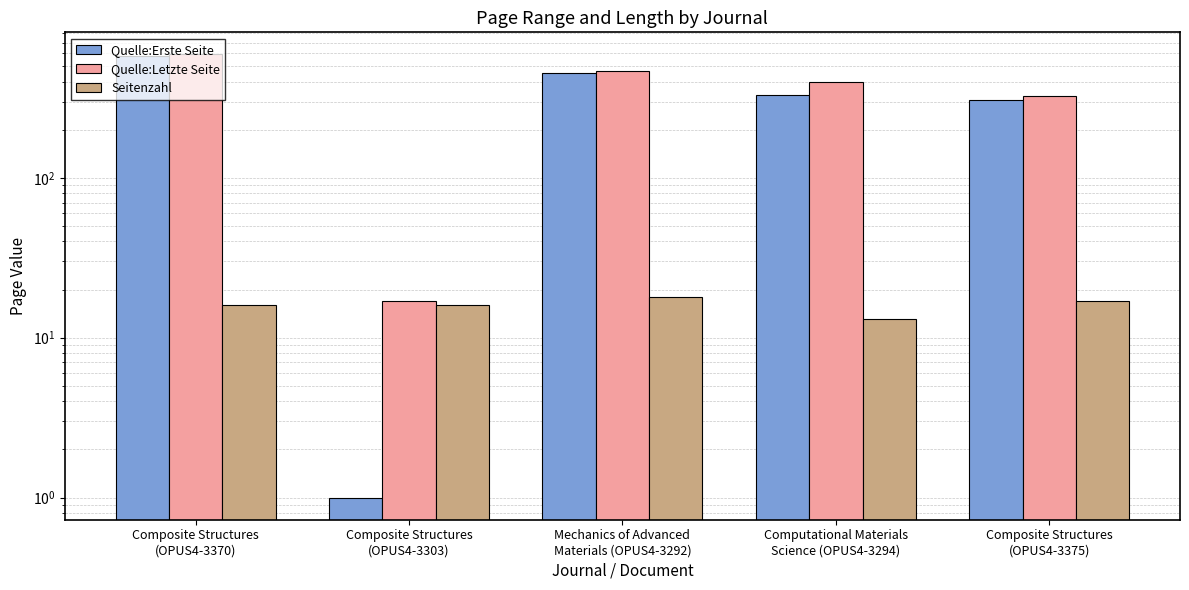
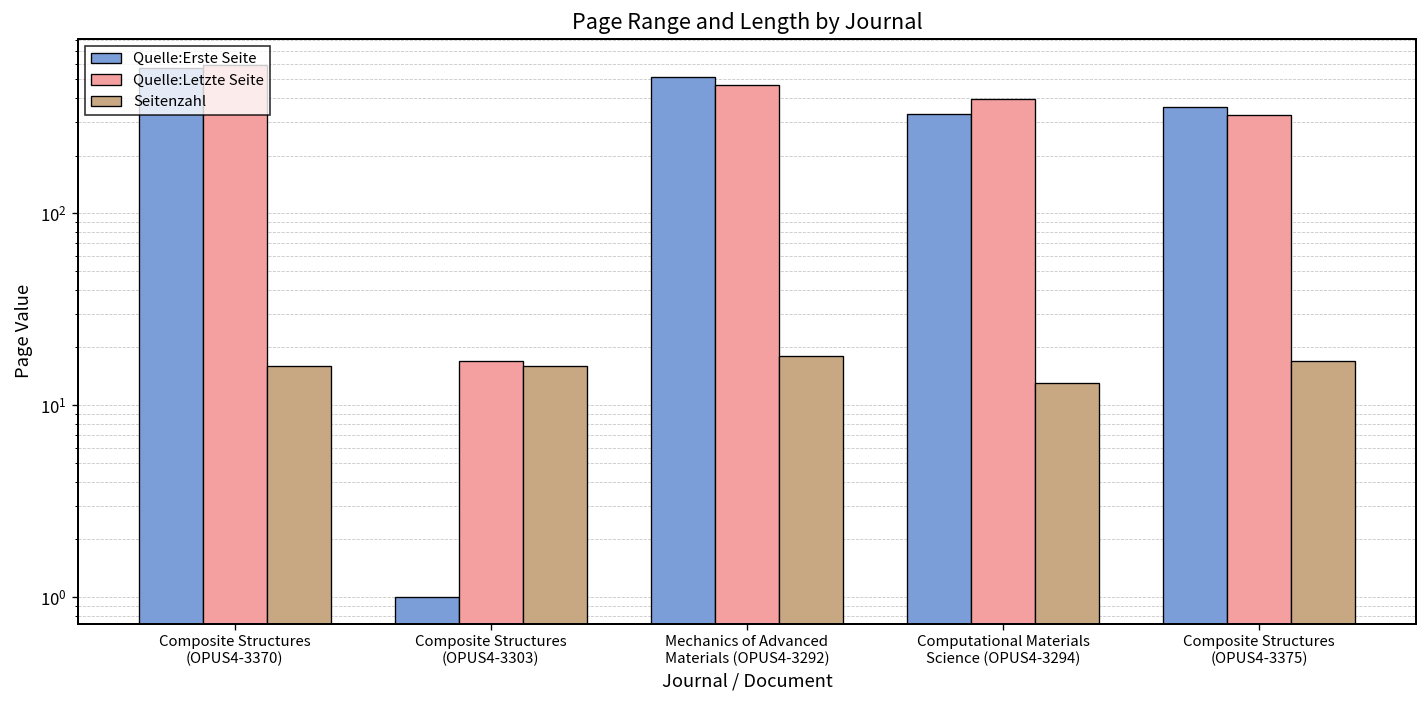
  {
    "Quelle:Erste Seite": {
      "Composite Structures (OPUS4-3303)": 1,
-     "Mechanics of Advanced Materials (OPUS4-3292)": 450,
+     "Mechanics of Advanced Materials (OPUS4-3292)": 520,
      "Computational Materials Science (OPUS4-3294)": 330,
-     "Composite Structures (OPUS4-3375)": 310
+     "Composite Structures (OPUS4-3375)": 360
    }
  }
